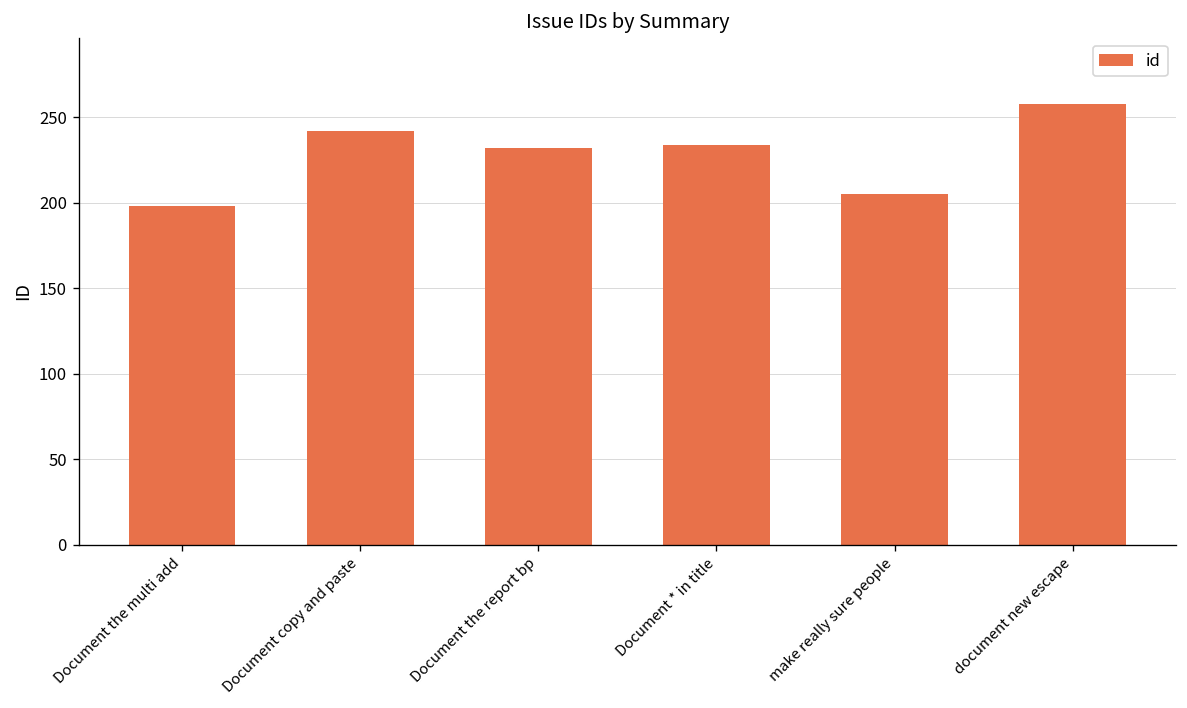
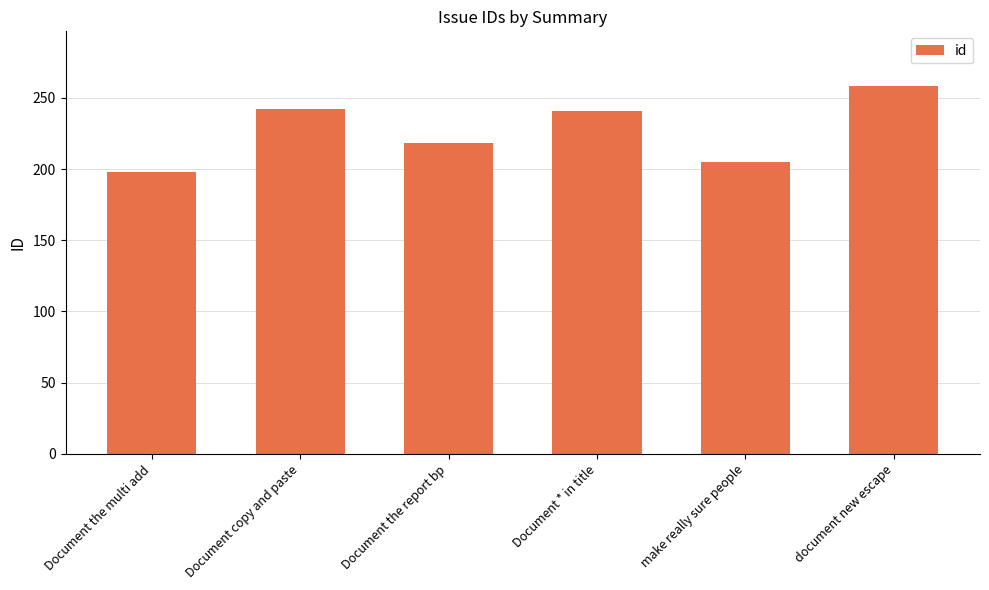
  {
    "Document the multi add": 198,
    "Document copy and paste": 242,
-   "Document the report bp": 232,
-   "Document * in title": 234,
+   "Document the report bp": 218,
+   "Document * in title": 241,
    "make really sure people": 205,
    "document new escape": 258
  }
